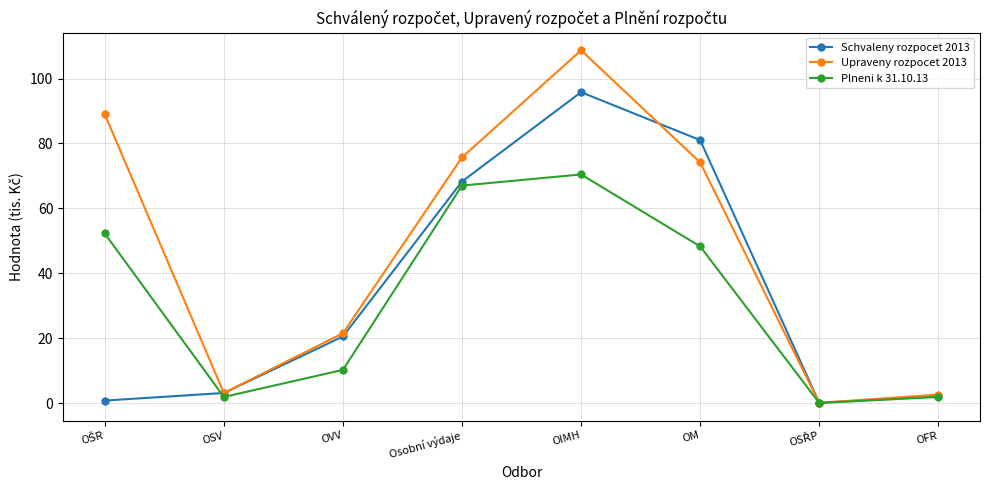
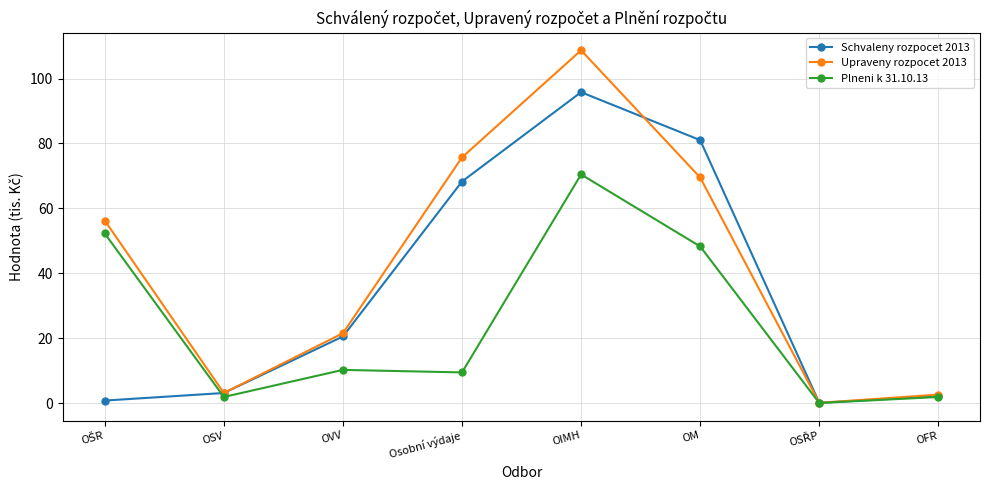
  {
    "Schvaleny rozpocet 2013": {
      "OŠR": 1,
      "OVV": 21,
      "Osobní výdaje": 68,
      "OIMH": 96,
      "OM": 81
    },
    "Upraveny rozpocet 2013": {
-     "OŠR": 89,
+     "OŠR": 56,
      "OVV": 22,
      "Osobní výdaje": 76,
      "OIMH": 109,
-     "OM": 74
+     "OM": 69
    },
    "Plneni k 31.10.13": {
      "OŠR": 52,
      "OSV": 2,
      "OVV": 10,
-     "Osobní výdaje": 67,
+     "Osobní výdaje": 9,
      "OIMH": 70,
      "OM": 48
    }
  }
